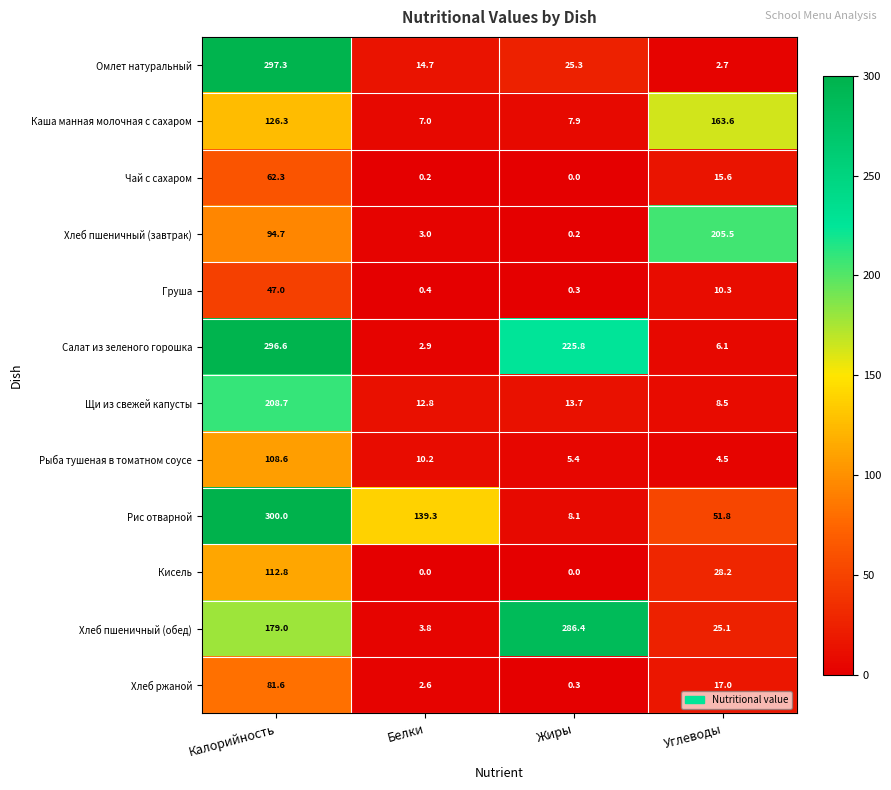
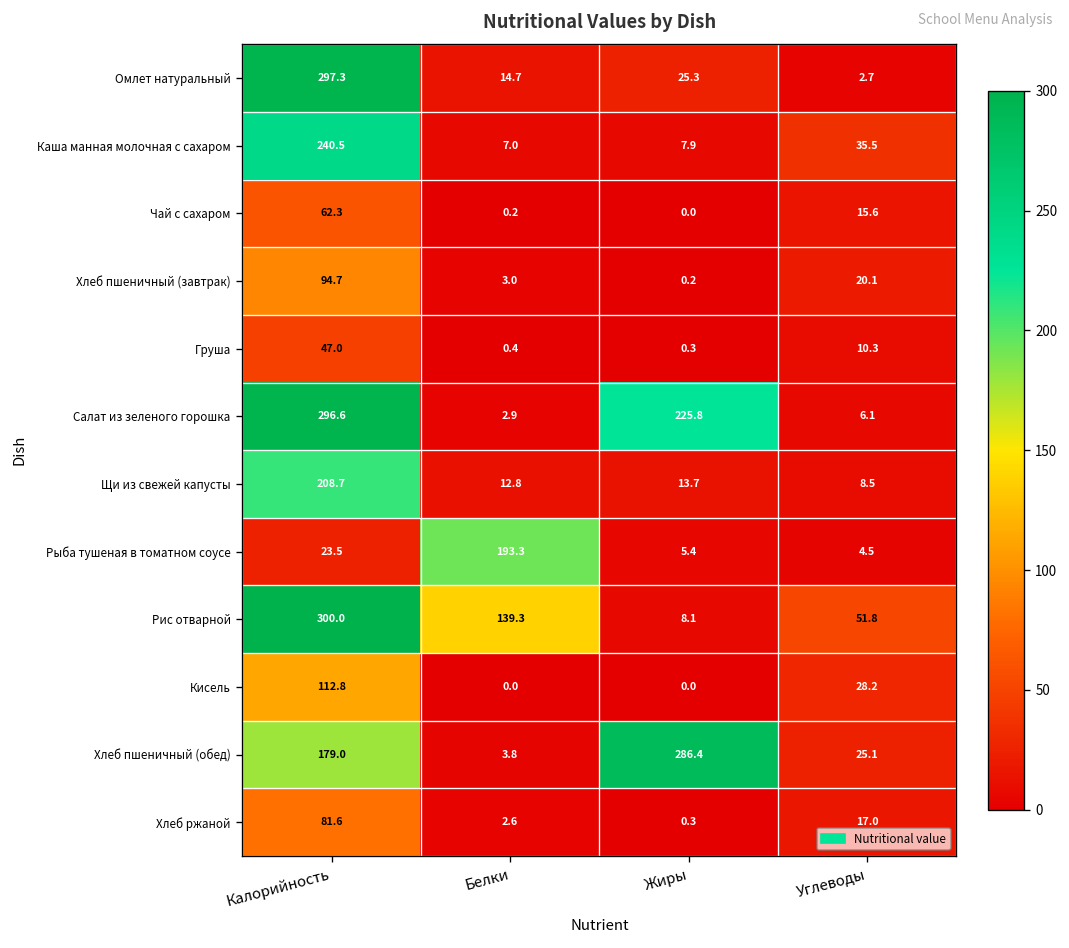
  {
    "Омлет натуральный": {
      "Калорийность": 297.3,
      "Белки": 14.7,
      "Жиры": 25.3,
      "Углеводы": 2.7
    },
    "Каша манная молочная с сахаром": {
-     "Калорийность": 126.3,
+     "Калорийность": 240.5,
      "Белки": 7.0,
      "Жиры": 7.9,
-     "Углеводы": 163.6
+     "Углеводы": 35.5
    },
    "Чай с сахаром": {
      "Калорийность": 62.3,
      "Белки": 0.2,
      "Жиры": 0.0,
      "Углеводы": 15.6
    },
    "Хлеб пшеничный (завтрак)": {
      "Калорийность": 94.7,
      "Белки": 3.0,
      "Жиры": 0.2,
-     "Углеводы": 205.5
+     "Углеводы": 20.1
    },
    "Груша": {
      "Калорийность": 47.0,
      "Белки": 0.4,
      "Жиры": 0.3,
      "Углеводы": 10.3
    },
    "Салат из зеленого горошка": {
      "Калорийность": 296.6,
      "Белки": 2.9,
      "Жиры": 225.8,
      "Углеводы": 6.1
    },
    "Щи из свежей капусты": {
      "Калорийность": 208.7,
      "Белки": 12.8,
      "Жиры": 13.7,
      "Углеводы": 8.5
    },
    "Рыба тушеная в томатном соусе": {
-     "Калорийность": 108.6,
-     "Белки": 10.2,
+     "Калорийность": 23.5,
+     "Белки": 193.3,
      "Жиры": 5.4,
      "Углеводы": 4.5
    },
    "Рис отварной": {
      "Калорийность": 300.0,
      "Белки": 139.3,
      "Жиры": 8.1,
      "Углеводы": 51.8
    },
    "Кисель": {
      "Калорийность": 112.8,
      "Белки": 0.0,
      "Жиры": 0.0,
      "Углеводы": 28.2
    },
    "Хлеб пшеничный (обед)": {
      "Калорийность": 179.0,
      "Белки": 3.8,
      "Жиры": 286.4,
      "Углеводы": 25.1
    },
    "Хлеб ржаной": {
      "Калорийность": 81.6,
      "Белки": 2.6,
      "Жиры": 0.3,
      "Углеводы": 17.0
    }
  }
